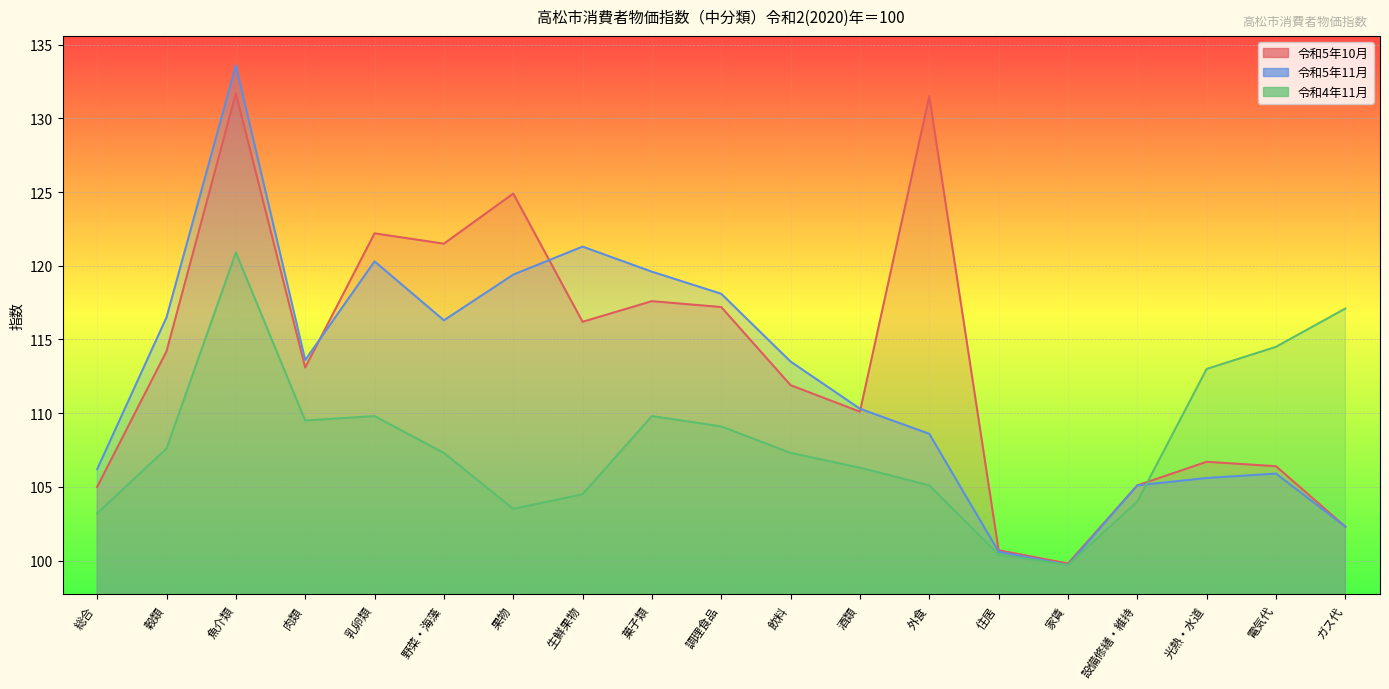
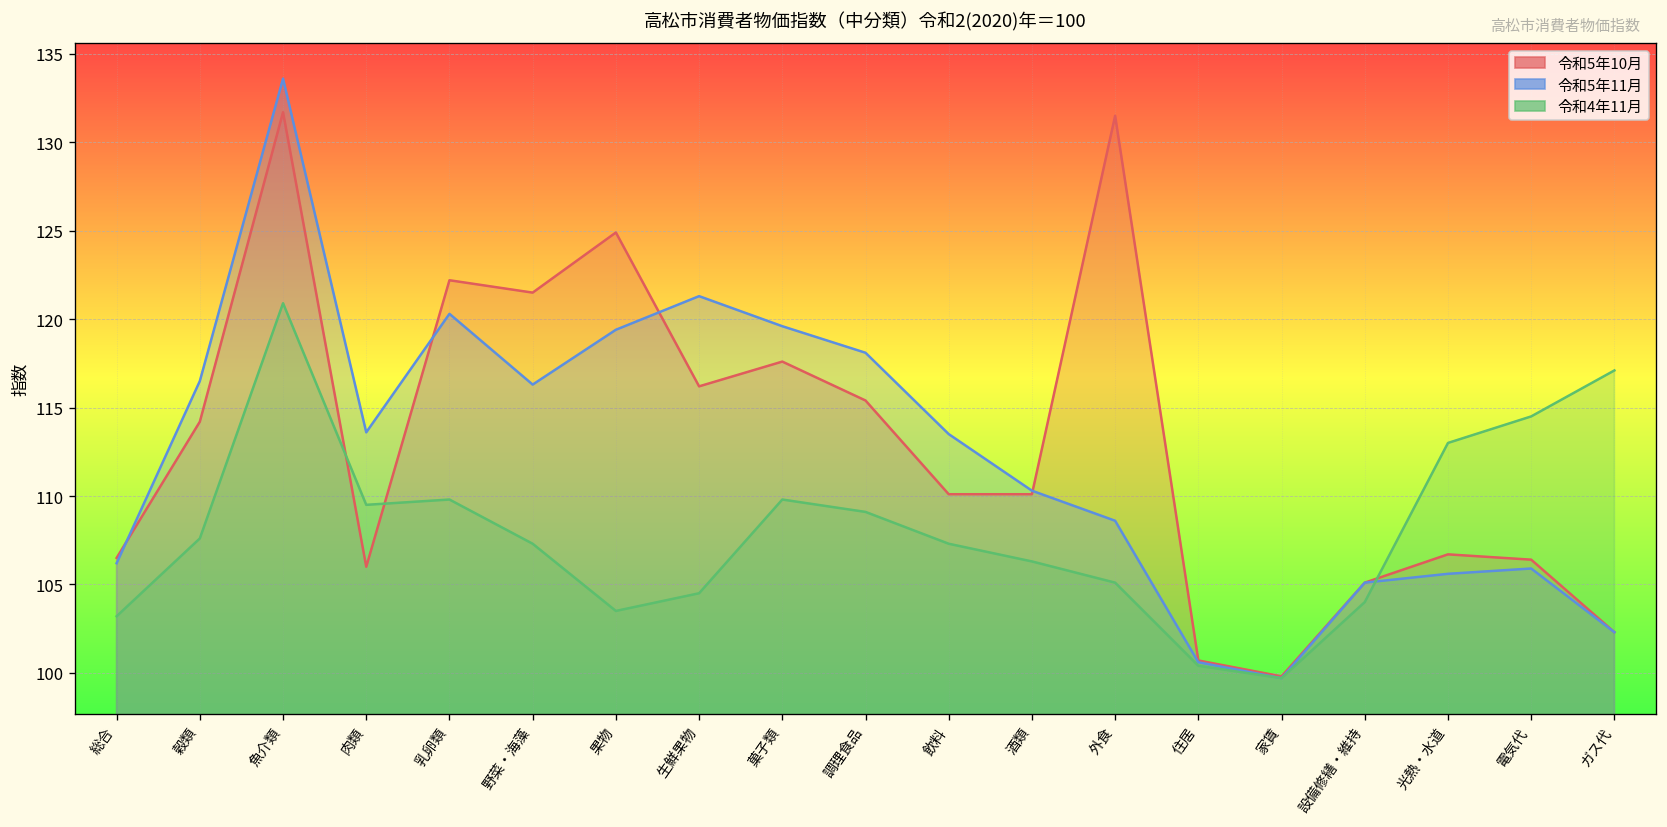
  {
    "令和5年10月": {
-     "総合": 105.0,
+     "総合": 106.5,
      "穀類": 114.2,
      "魚介類": 131.7,
-     "肉類": 113.1,
+     "肉類": 106.0,
      "乳卵類": 122.2,
      "野菜・海藻": 121.5,
      "果物": 124.9,
      "生鮮果物": 116.2,
      "菓子類": 117.6,
-     "調理食品": 117.2,
-     "飲料": 111.9,
+     "調理食品": 115.4,
+     "飲料": 110.1,
      "酒類": 110.1,
      "外食": 131.5,
      "光熱・水道": 106.7,
      "電気代": 106.4
    }
  }
